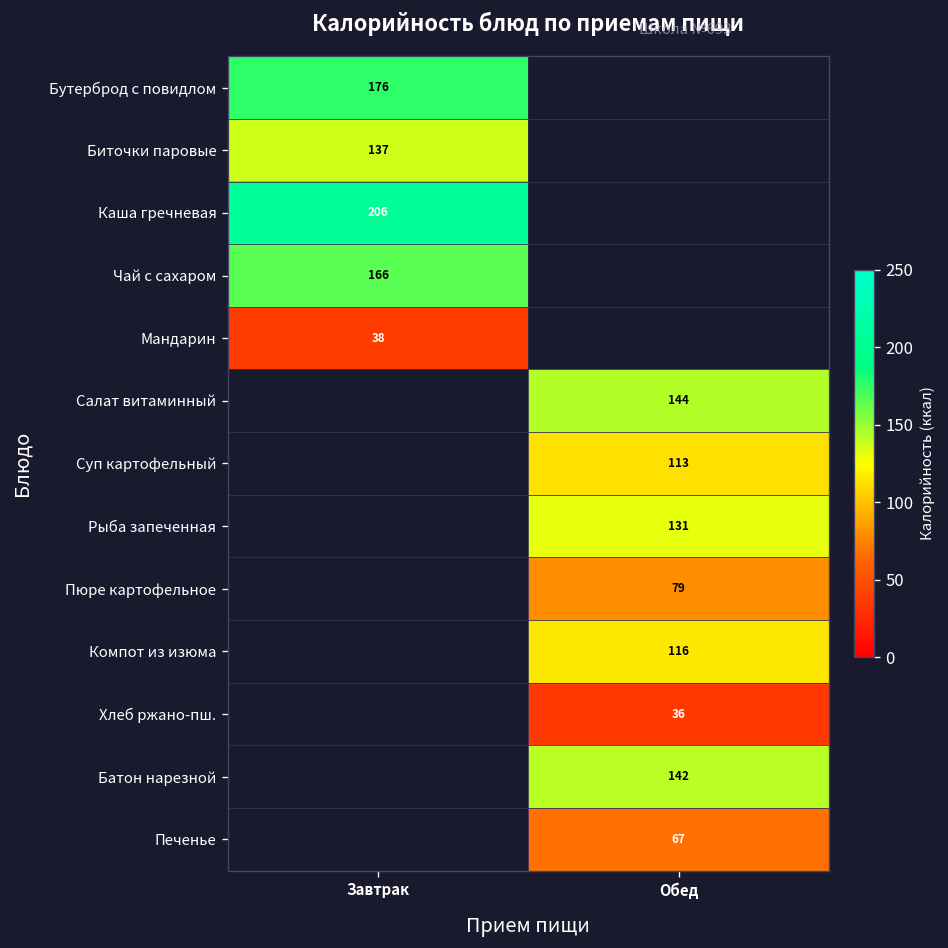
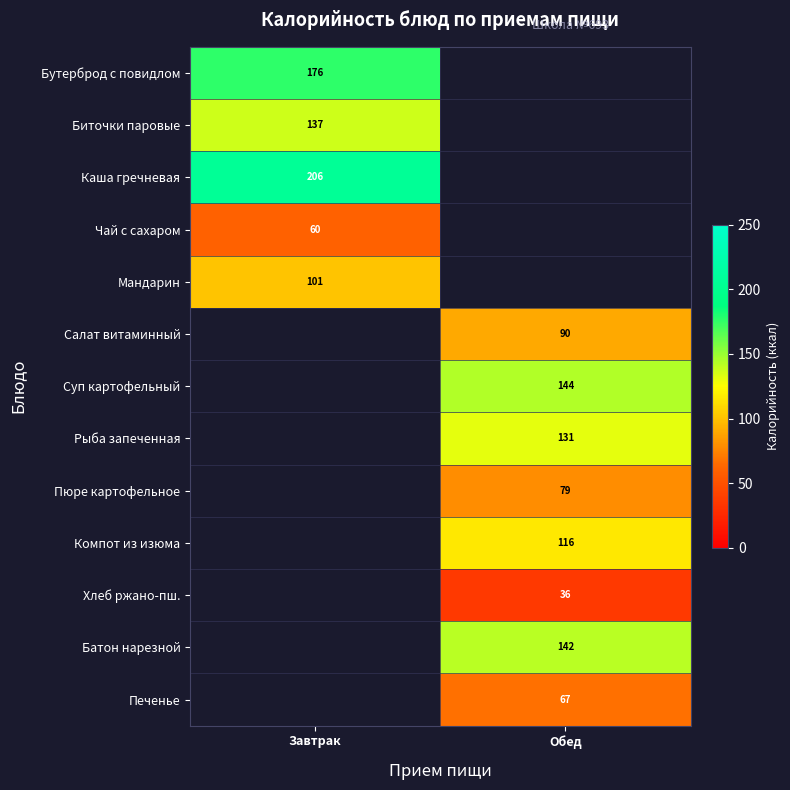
  {
    "Бутерброд с повидлом": {
      "Завтрак": 176
    },
    "Биточки паровые": {
      "Завтрак": 137
    },
    "Каша гречневая": {
      "Завтрак": 206
    },
    "Чай с сахаром": {
-     "Завтрак": 166
+     "Завтрак": 60
    },
    "Мандарин": {
-     "Завтрак": 38
+     "Завтрак": 101
    },
    "Салат витаминный": {
-     "Обед": 144
+     "Обед": 90
    },
    "Суп картофельный": {
-     "Обед": 113
+     "Обед": 144
    },
    "Рыба запеченная": {
      "Обед": 131
    },
    "Пюре картофельное": {
      "Обед": 79
    },
    "Компот из изюма": {
      "Обед": 116
    },
    "Хлеб ржано-пш.": {
      "Обед": 36
    },
    "Батон нарезной": {
      "Обед": 142
    },
    "Печенье": {
      "Обед": 67
    }
  }
